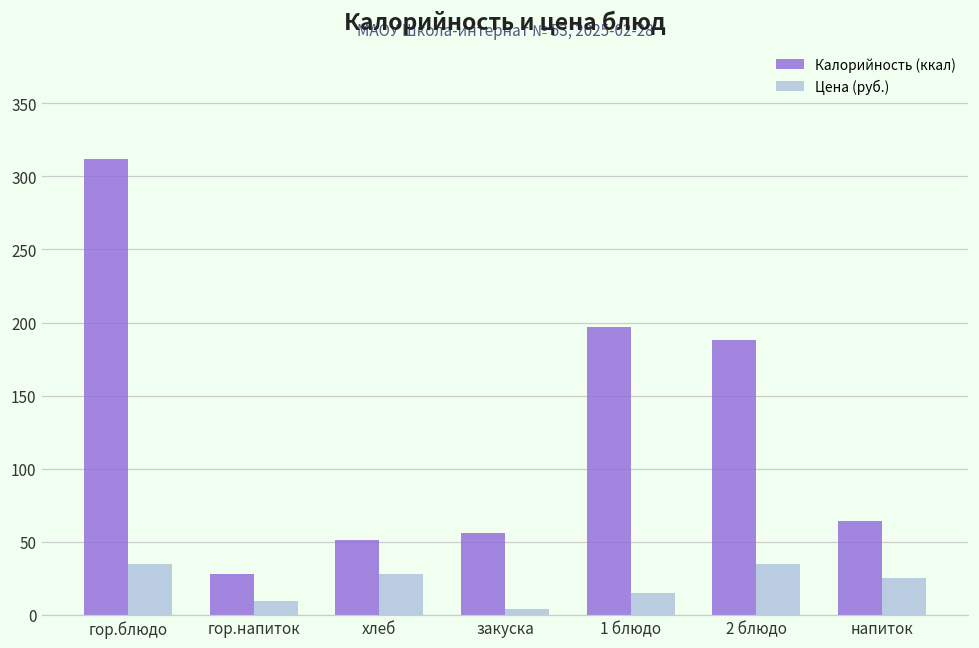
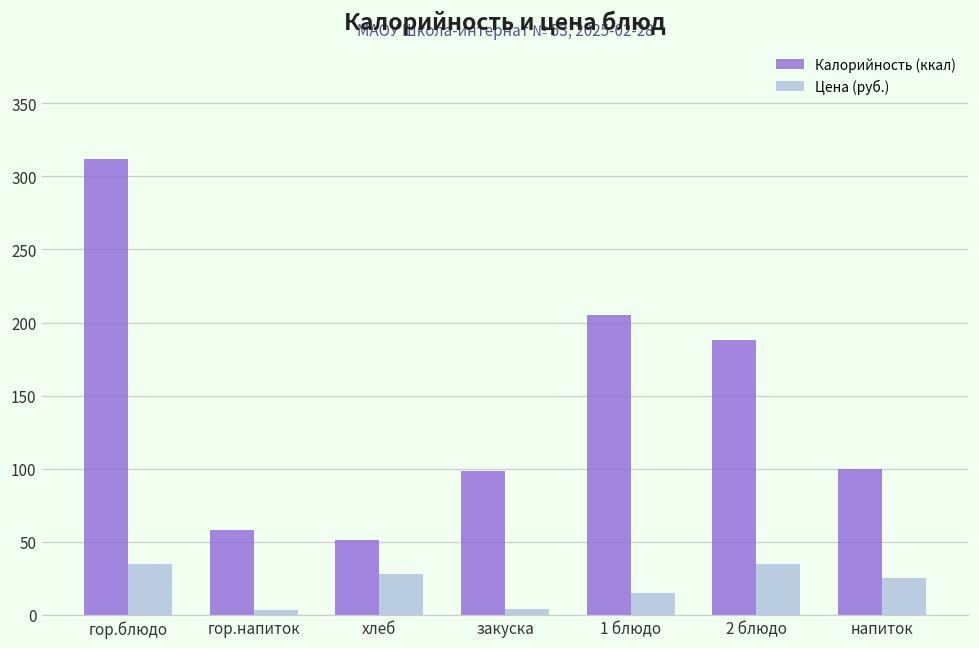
  {
    "Калорийность (ккал)": {
      "гор.блюдо": 312,
-     "гор.напиток": 28,
+     "гор.напиток": 58,
      "хлеб": 51,
-     "закуска": 56,
-     "1 блюдо": 197,
+     "закуска": 99,
+     "1 блюдо": 205,
      "2 блюдо": 188,
-     "напиток": 64
+     "напиток": 100
    },
    "Цена (руб.)": {
      "гор.блюдо": 35,
-     "гор.напиток": 10,
+     "гор.напиток": 3,
      "хлеб": 28,
      "закуска": 4,
      "1 блюдо": 15,
      "2 блюдо": 35,
      "напиток": 25
    }
  }
